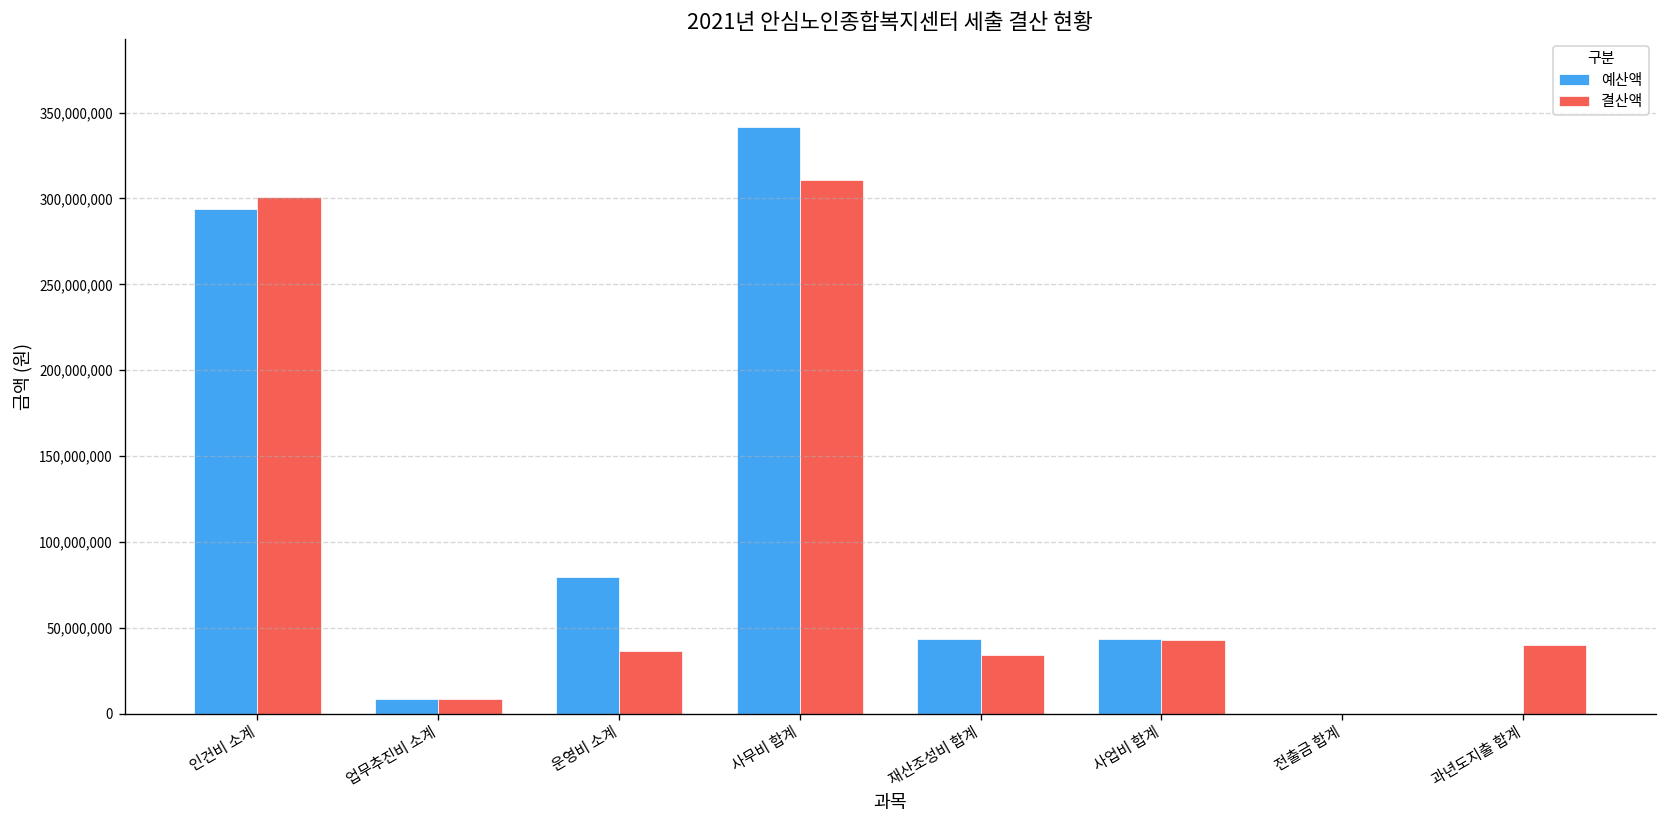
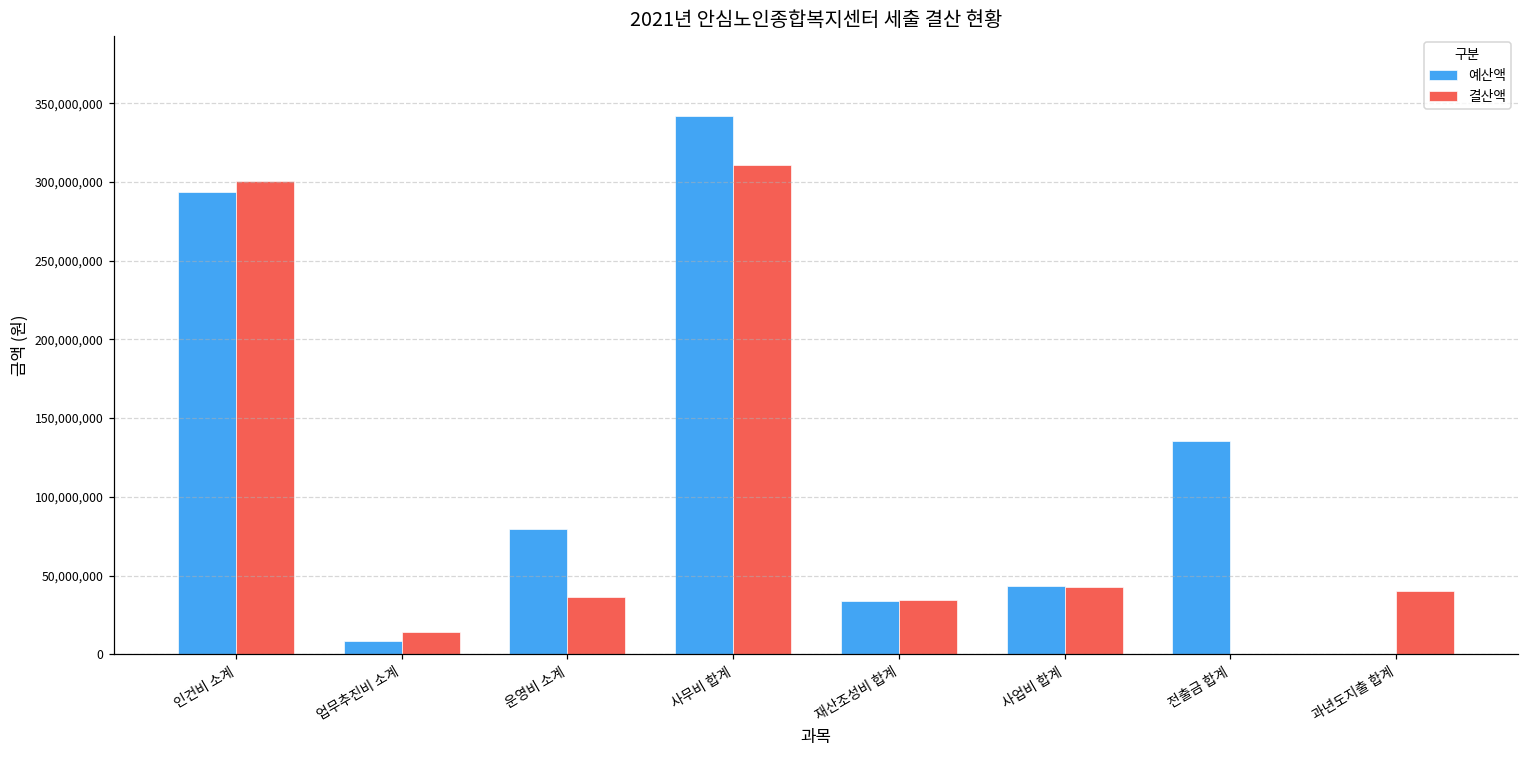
  {
    "예산액": {
      "인건비 소계": "294,000,000",
      "업무추진비 소계": "9,000,000",
      "운영비 소계": "80,000,000",
      "사무비 합계": "342,000,000",
-     "재산조성비 합계": "43,000,000",
+     "재산조성비 합계": "34,000,000",
      "사업비 합계": "44,000,000",
-     "전출금 합계": "0",
+     "전출금 합계": "135,000,000",
      "과년도지출 합계": "0"
    },
    "결산액": {
      "인건비 소계": "301,000,000",
-     "업무추진비 소계": "9,000,000",
+     "업무추진비 소계": "14,000,000",
      "운영비 소계": "36,000,000",
      "사무비 합계": "311,000,000",
      "재산조성비 합계": "34,000,000",
      "사업비 합계": "43,000,000",
      "전출금 합계": "0",
      "과년도지출 합계": "40,000,000"
    }
  }
